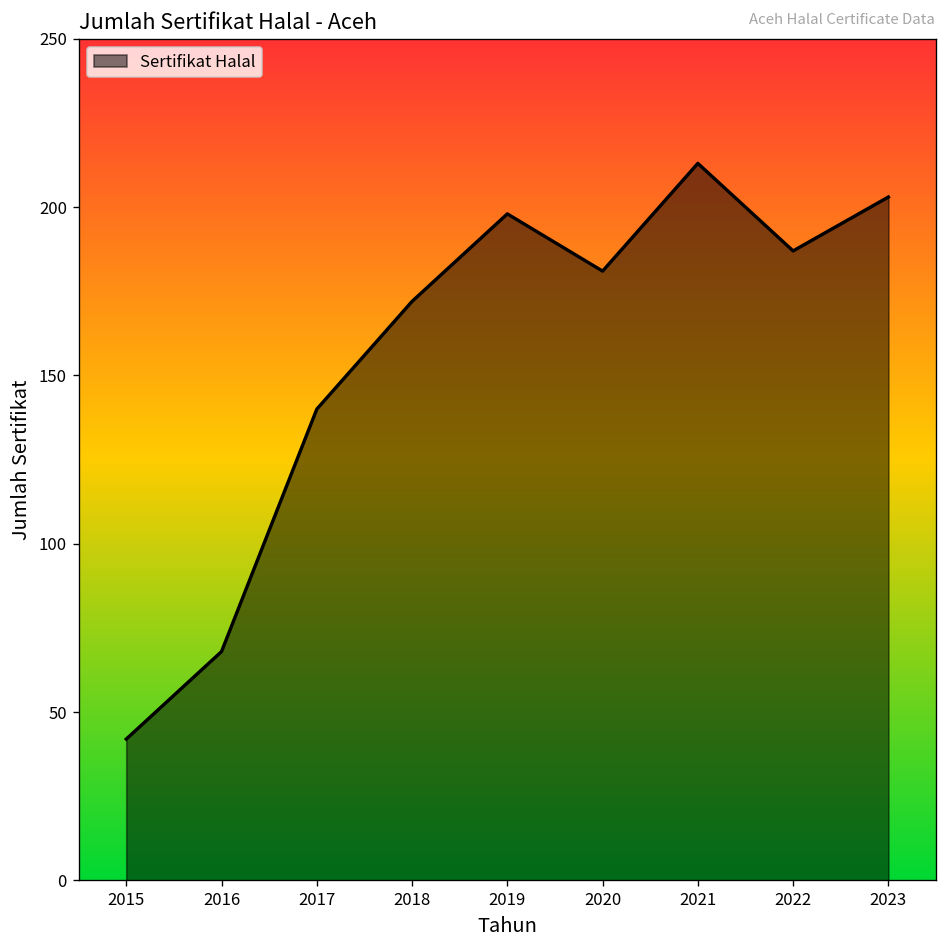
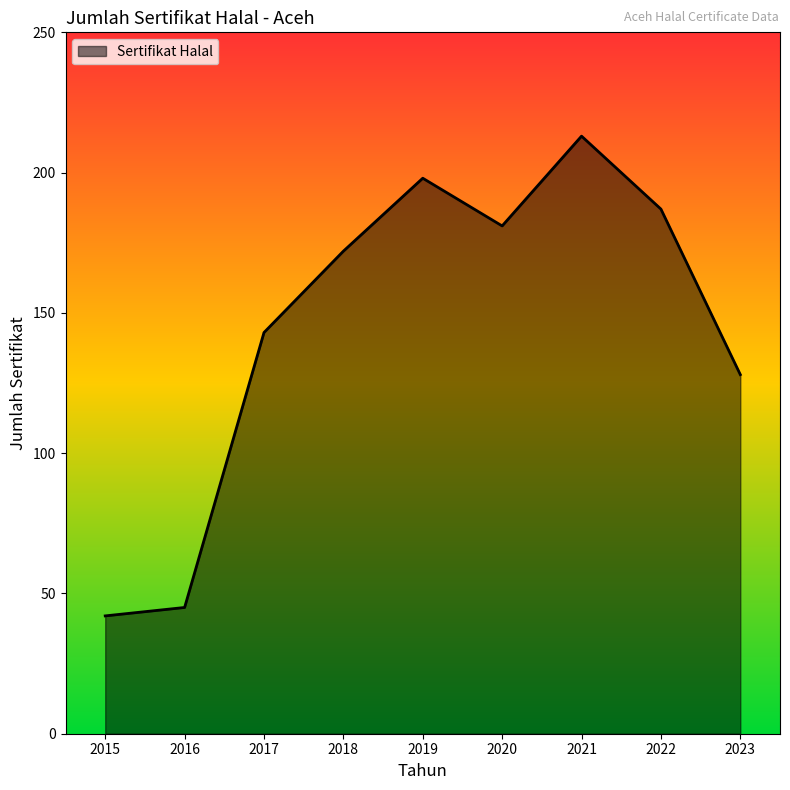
  {
    "2015": 42,
-   "2016": 68,
-   "2017": 140,
+   "2016": 45,
+   "2017": 143,
    "2018": 172,
    "2019": 198,
    "2020": 181,
    "2021": 213,
    "2022": 187,
-   "2023": 203
+   "2023": 128
  }
